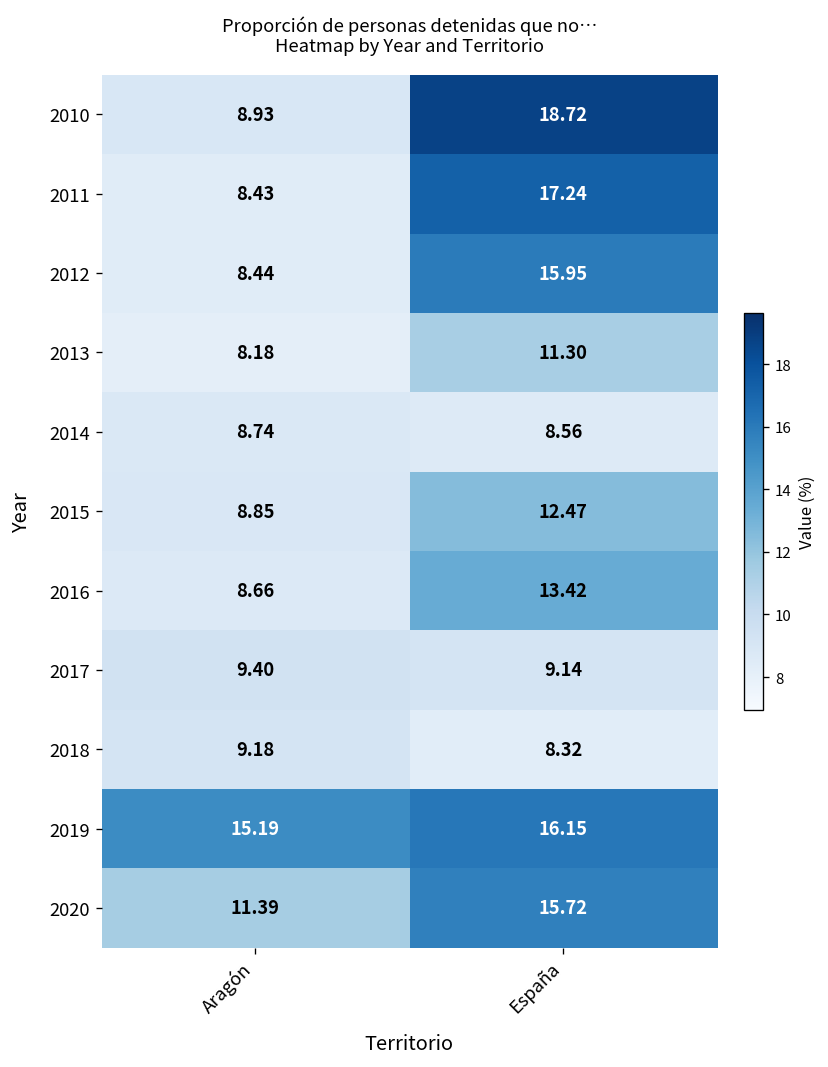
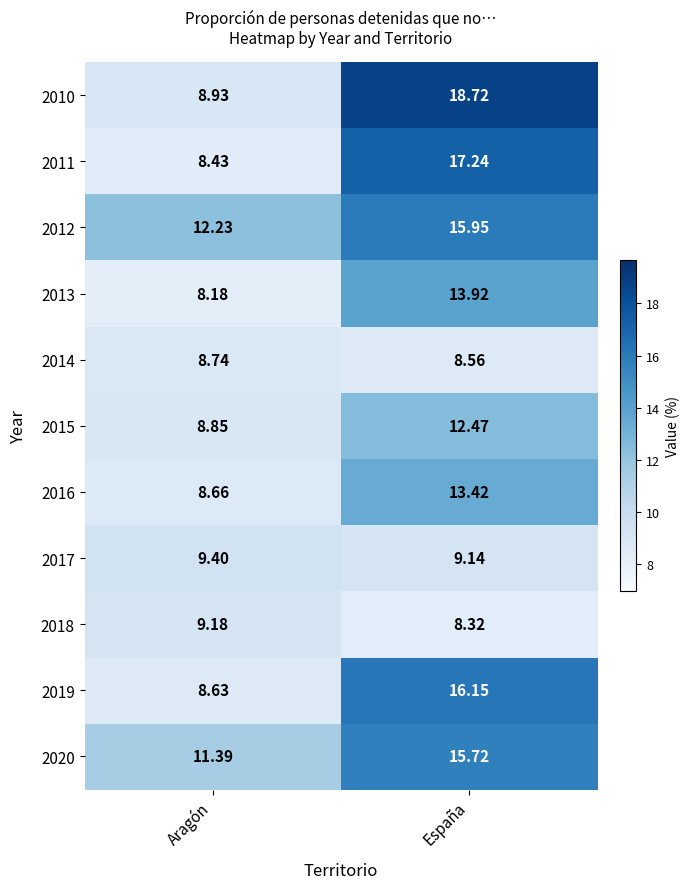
  {
    "2010": {
      "Aragón": 8.93,
      "España": 18.72
    },
    "2011": {
      "Aragón": 8.43,
      "España": 17.24
    },
    "2012": {
-     "Aragón": 8.44,
+     "Aragón": 12.23,
      "España": 15.95
    },
    "2013": {
      "Aragón": 8.18,
-     "España": 11.30
+     "España": 13.92
    },
    "2014": {
      "Aragón": 8.74,
      "España": 8.56
    },
    "2015": {
      "Aragón": 8.85,
      "España": 12.47
    },
    "2016": {
      "Aragón": 8.66,
      "España": 13.42
    },
    "2017": {
      "Aragón": 9.40,
      "España": 9.14
    },
    "2018": {
      "Aragón": 9.18,
      "España": 8.32
    },
    "2019": {
-     "Aragón": 15.19,
+     "Aragón": 8.63,
      "España": 16.15
    },
    "2020": {
      "Aragón": 11.39,
      "España": 15.72
    }
  }
